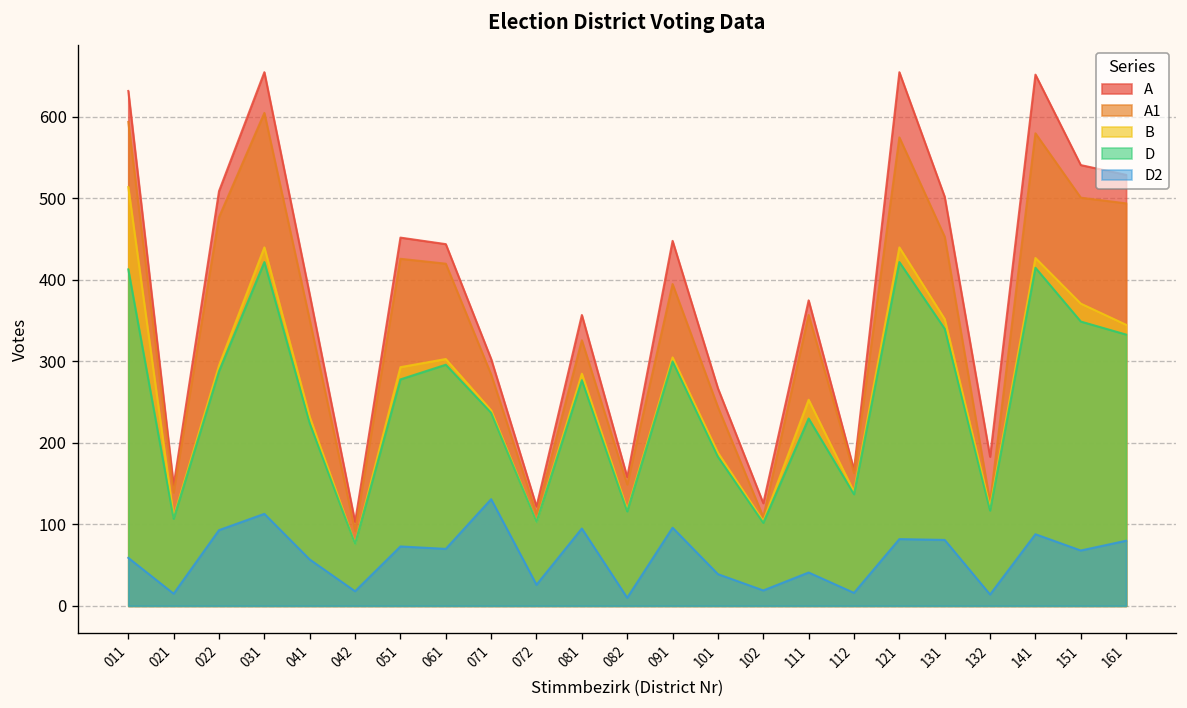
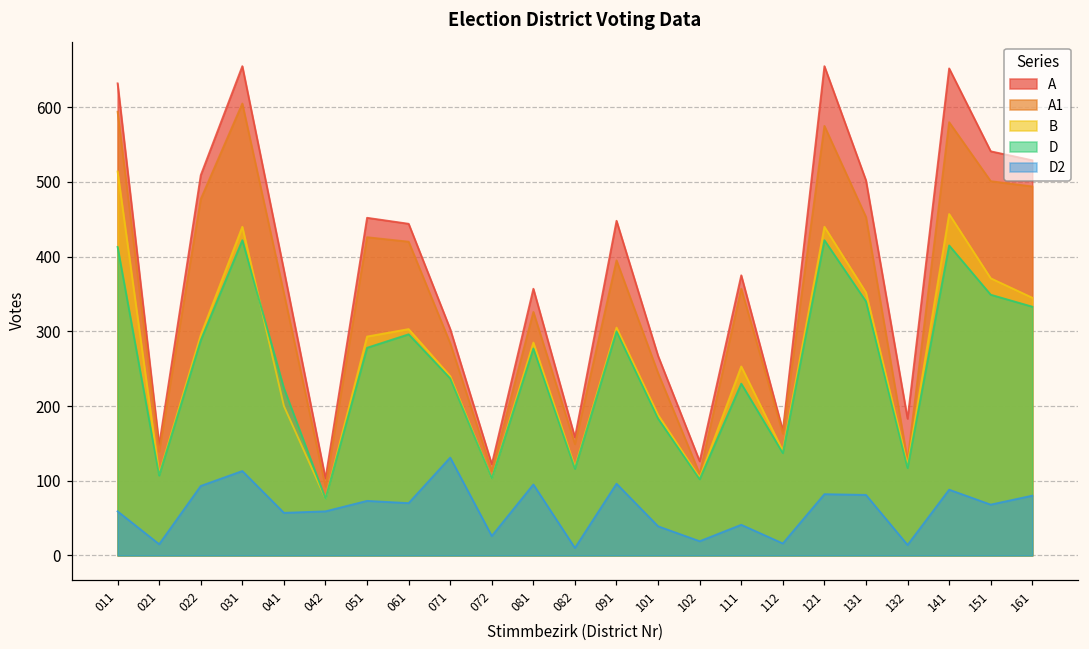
  {
    "B": {
      "011": 510,
      "022": 300,
      "031": 440,
-     "041": 230,
+     "041": 200,
      "051": 290,
      "061": 300,
      "081": 290,
      "091": 310,
      "101": 190,
      "111": 250,
      "121": 440,
      "131": 350,
      "132": 120,
-     "141": 430,
+     "141": 460,
      "151": 370,
      "161": 350
    },
    "D": {
      "011": 410,
      "022": 290,
      "031": 420,
      "041": 220,
      "051": 280,
      "061": 300,
      "081": 280,
      "091": 300,
      "101": 180,
      "111": 230,
      "121": 420,
      "131": 340,
      "132": 120,
      "141": 420,
      "151": 350,
      "161": 330
    },
    "D2": {
      "011": 60,
      "021": 20,
      "022": 90,
      "031": 110,
      "041": 60,
-     "042": 20,
+     "042": 60,
      "051": 70,
      "061": 70,
      "071": 130,
      "072": 30,
      "081": 100,
      "082": 10,
      "091": 100,
      "101": 40,
      "102": 20,
      "111": 40,
      "112": 20,
      "121": 80,
      "131": 80,
      "132": 10,
      "141": 90,
      "151": 70,
      "161": 80
    }
  }
